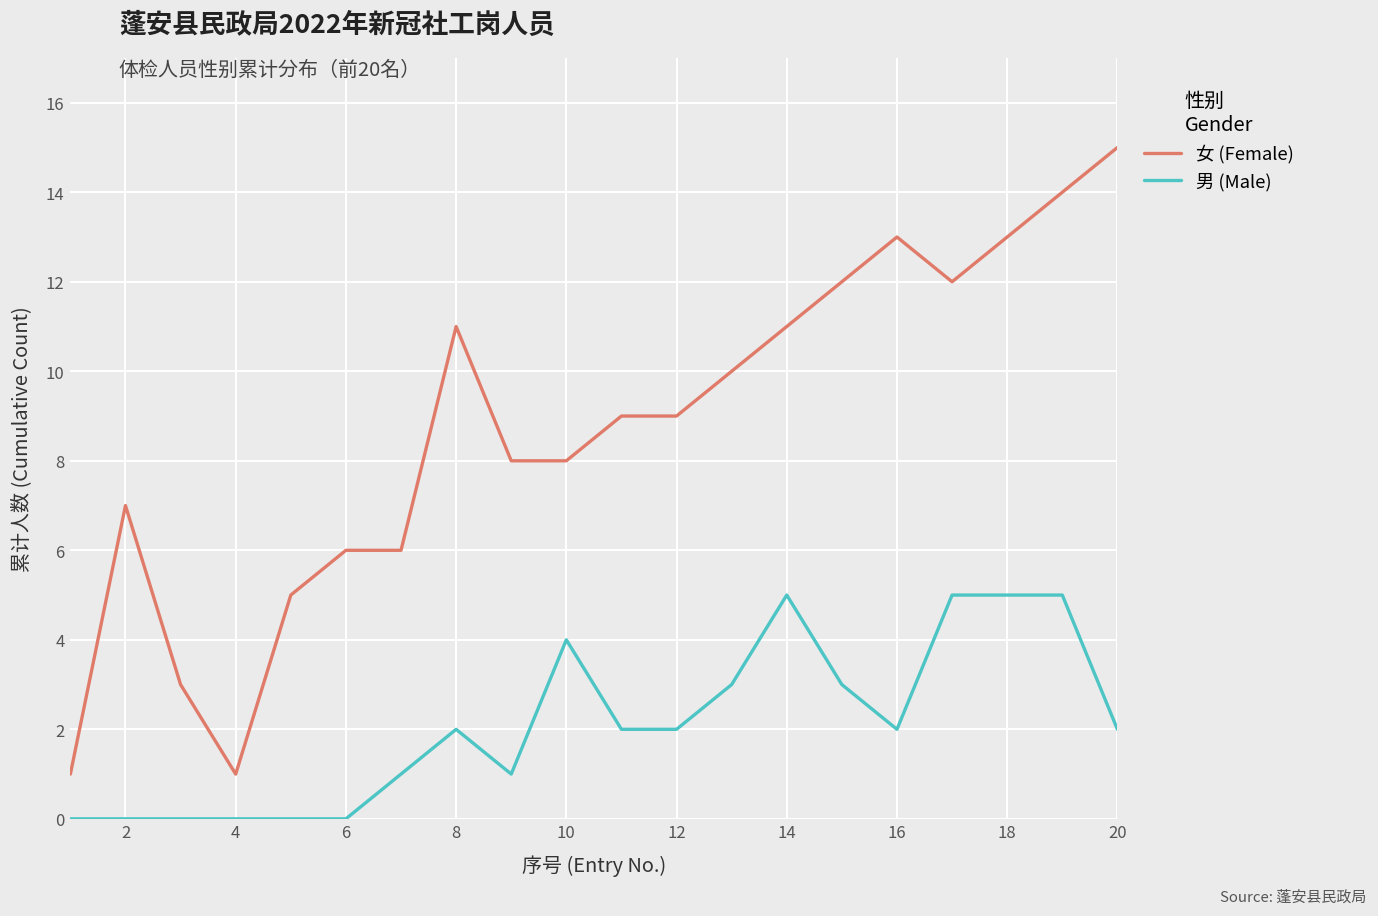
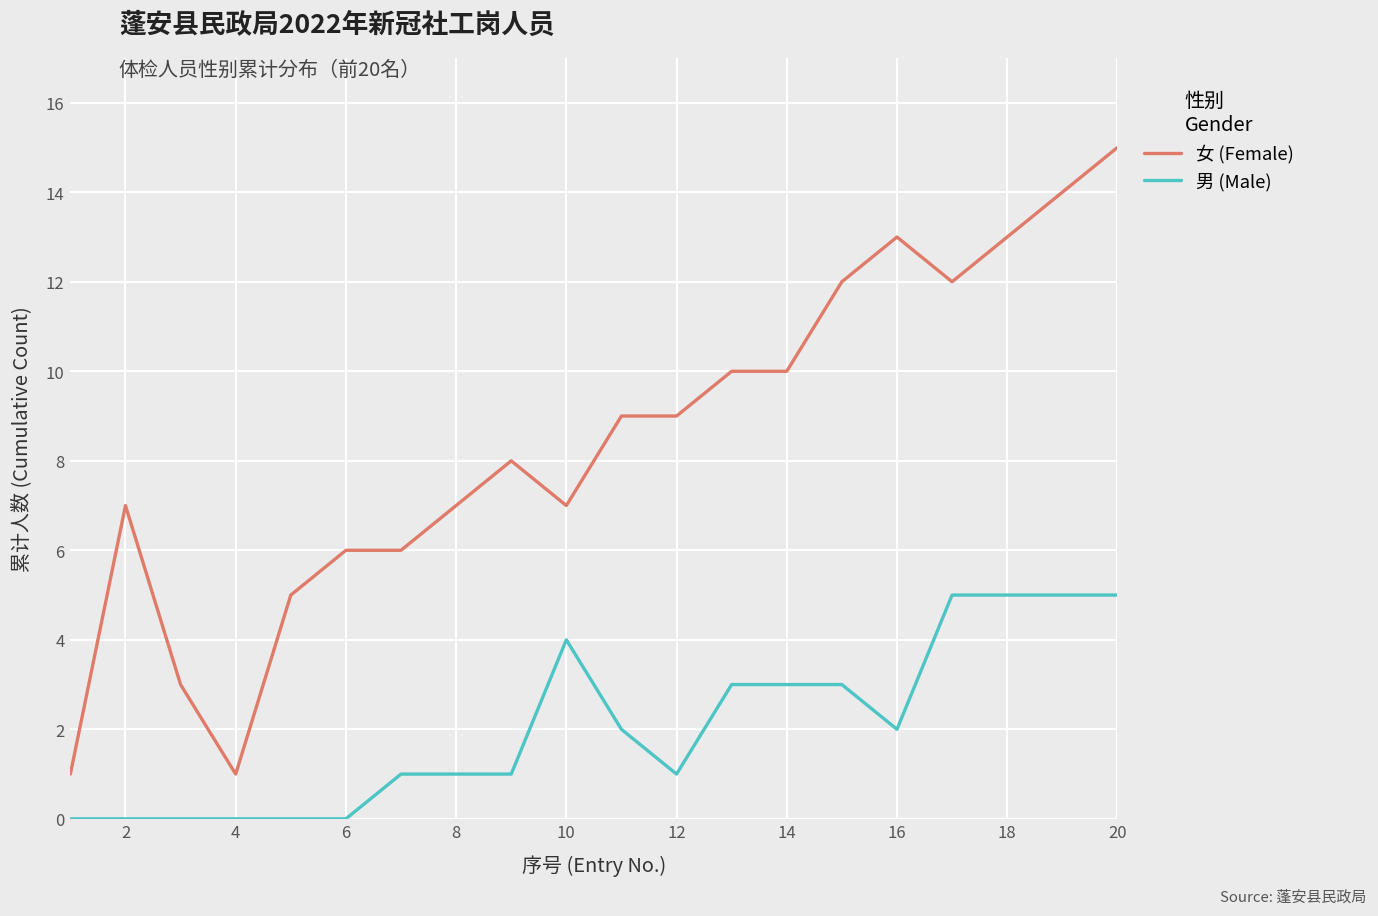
  {
    "女 (Female)": {
      "2": 7,
      "4": 1,
      "6": 6,
-     "8": 11,
-     "10": 8,
+     "8": 7,
+     "10": 7,
      "12": 9,
-     "14": 11,
+     "14": 10,
      "16": 13,
      "18": 13,
      "20": 15
    },
    "男 (Male)": {
      "2": 0,
      "4": 0,
      "6": 0,
-     "8": 2,
+     "8": 1,
      "10": 4,
-     "12": 2,
-     "14": 5,
+     "12": 1,
+     "14": 3,
      "16": 2,
      "18": 5,
-     "20": 2
+     "20": 5
    }
  }
